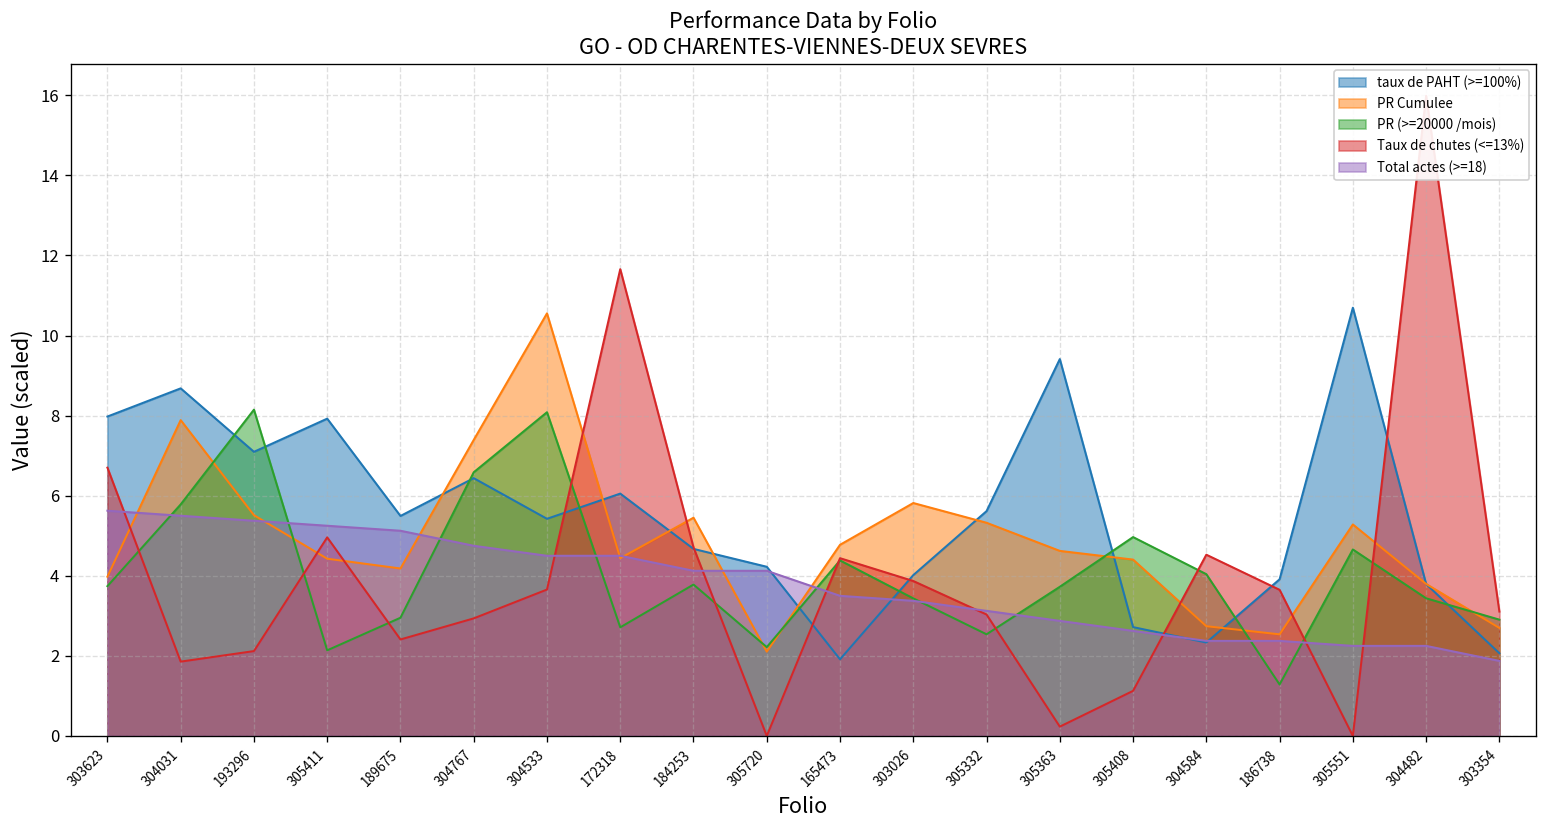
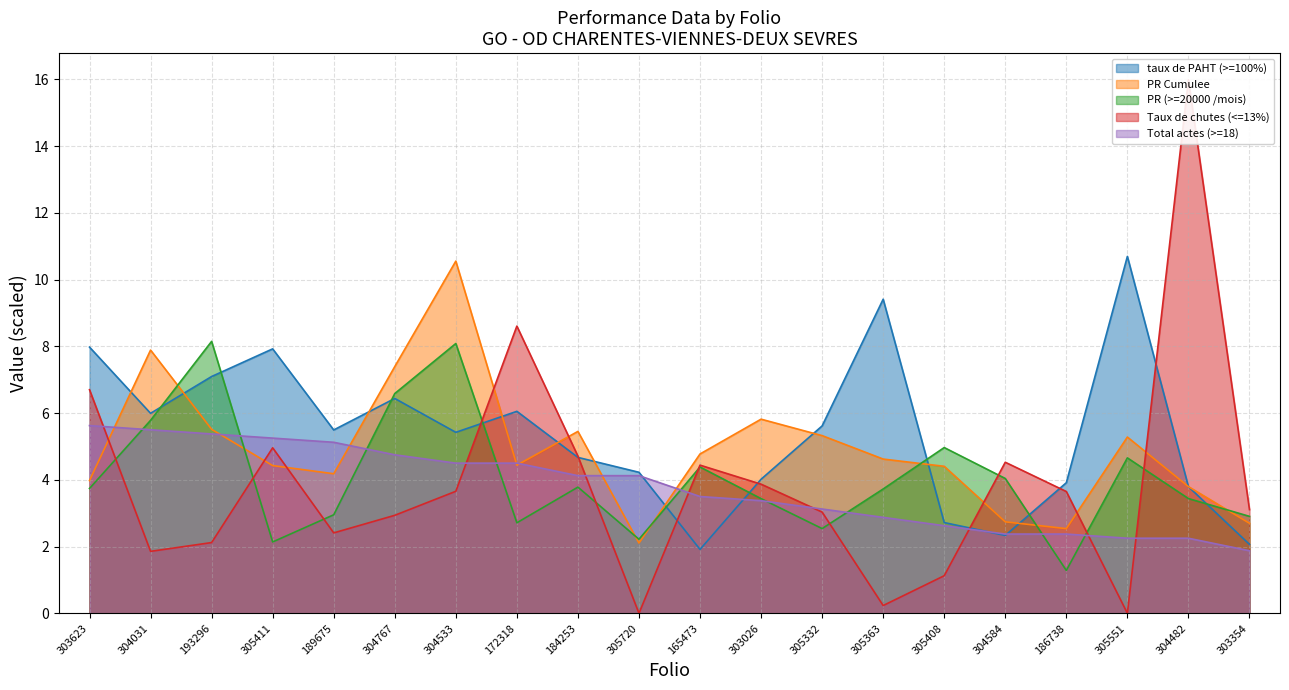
  {
    "taux de PAHT (>=100%)": {
      "303623": 8.0,
-     "304031": 8.7,
+     "304031": 6.0,
      "193296": 7.1,
      "305411": 7.9,
      "189675": 5.5,
      "304767": 6.4,
      "304533": 5.4,
      "172318": 6.1,
      "305720": 4.2,
      "165473": 1.9,
      "303026": 4.0,
      "305332": 5.6,
      "305363": 9.4,
      "305408": 2.7,
      "186738": 3.9,
      "305551": 10.7,
      "303354": 2.1
    },
    "PR Cumulee": {
      "303623": 4.0,
      "304031": 7.9,
      "193296": 5.5,
      "305411": 4.4,
      "189675": 4.2,
      "304767": 7.4,
      "304533": 10.6,
      "184253": 5.5,
      "305720": 2.1,
      "165473": 4.8,
      "303026": 5.8,
      "305332": 5.3,
      "305363": 4.6,
      "305408": 4.4,
      "304584": 2.7,
      "186738": 2.5,
      "305551": 5.3,
      "303354": 2.7
    },
    "PR (>=20000 /mois)": {
      "303623": 3.7,
      "304031": 5.8,
      "193296": 8.1,
      "305411": 2.1,
      "189675": 3.0,
      "304767": 6.6,
      "304533": 8.1,
      "172318": 2.7,
      "184253": 3.8,
      "305720": 2.2,
      "305332": 2.5,
      "305363": 3.7,
      "305408": 5.0,
      "304584": 4.0,
      "186738": 1.3,
      "305551": 4.7,
      "304482": 3.4,
      "303354": 2.9
    },
    "Taux de chutes (<=13%)": {
      "303623": 6.7,
      "304031": 1.9,
      "193296": 2.1,
      "305411": 5.0,
      "189675": 2.4,
      "304767": 2.9,
      "304533": 3.7,
-     "172318": 11.7,
+     "172318": 8.6,
      "305720": 0.0,
      "303026": 3.9,
      "305332": 3.0,
      "305363": 0.2,
      "305408": 1.1,
      "304584": 4.5,
      "186738": 3.6,
      "305551": 0.0,
      "303354": 3.1
    },
    "Total actes (>=18)": {
      "303623": 5.6,
      "304031": 5.5,
      "193296": 5.4,
      "305411": 5.3,
      "189675": 5.1,
      "304767": 4.8,
      "304533": 4.5,
      "184253": 4.1,
      "305720": 4.1,
      "165473": 3.5,
      "305332": 3.1,
      "305363": 2.9,
      "305408": 2.6,
      "186738": 2.4,
      "305551": 2.3,
      "304482": 2.3,
      "303354": 1.9
    }
  }
